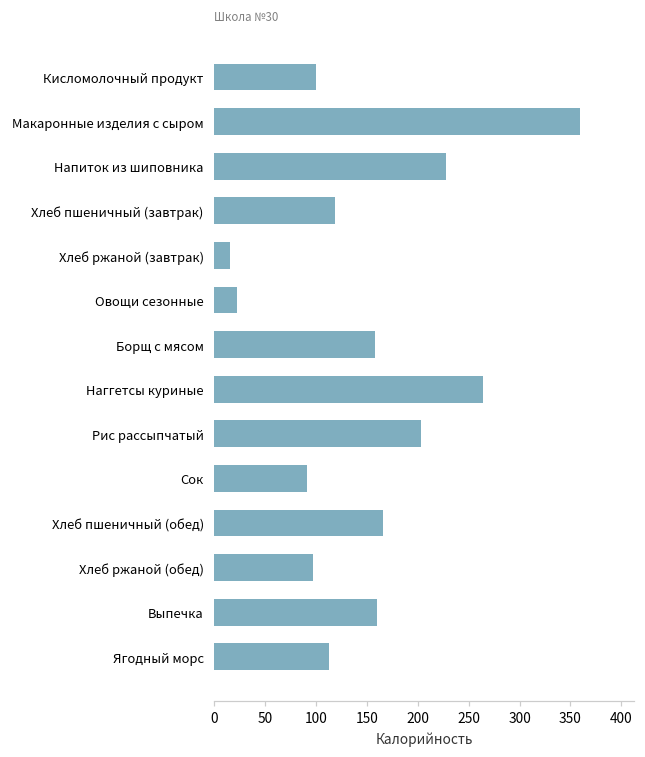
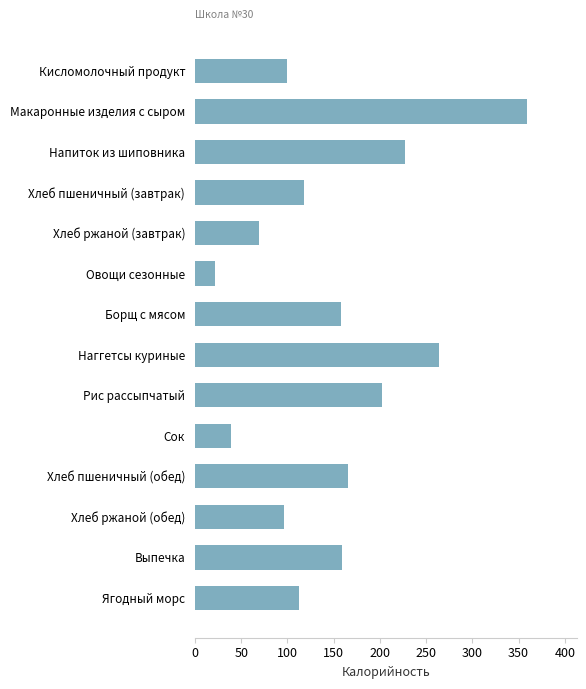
  {
    "Кисломолочный продукт": 100,
    "Макаронные изделия с сыром": 360,
    "Напиток из шиповника": 230,
    "Хлеб пшеничный (завтрак)": 120,
-   "Хлеб ржаной (завтрак)": 20,
+   "Хлеб ржаной (завтрак)": 70,
    "Овощи сезонные": 20,
    "Борщ с мясом": 160,
    "Наггетсы куриные": 260,
    "Рис рассыпчатый": 200,
-   "Сок": 90,
+   "Сок": 40,
    "Хлеб пшеничный (обед)": 170,
    "Хлеб ржаной (обед)": 100,
    "Выпечка": 160,
    "Ягодный морс": 110
  }
